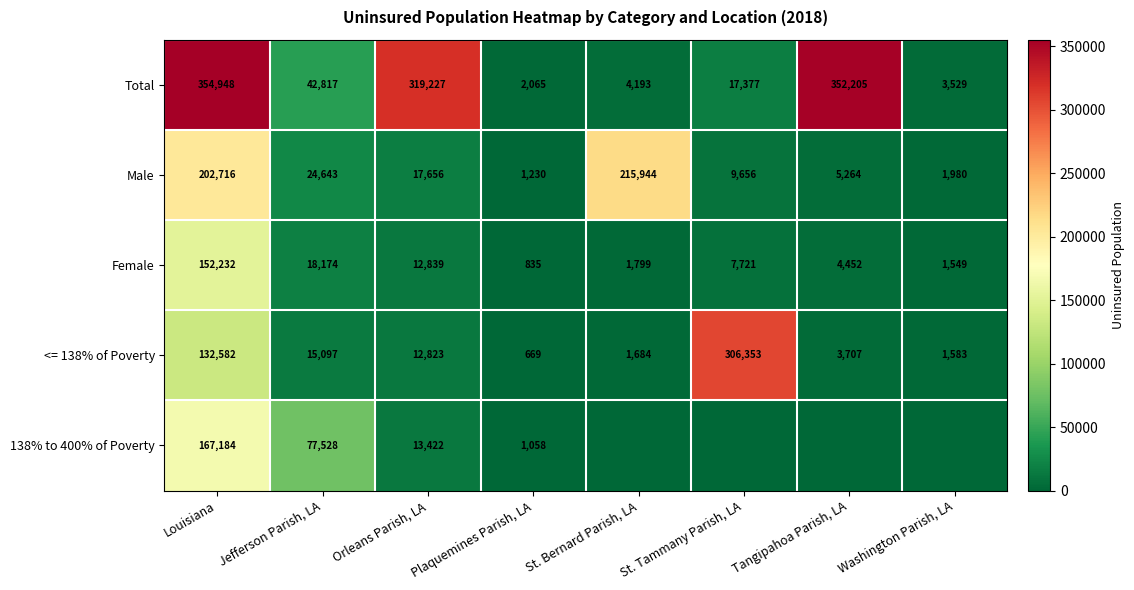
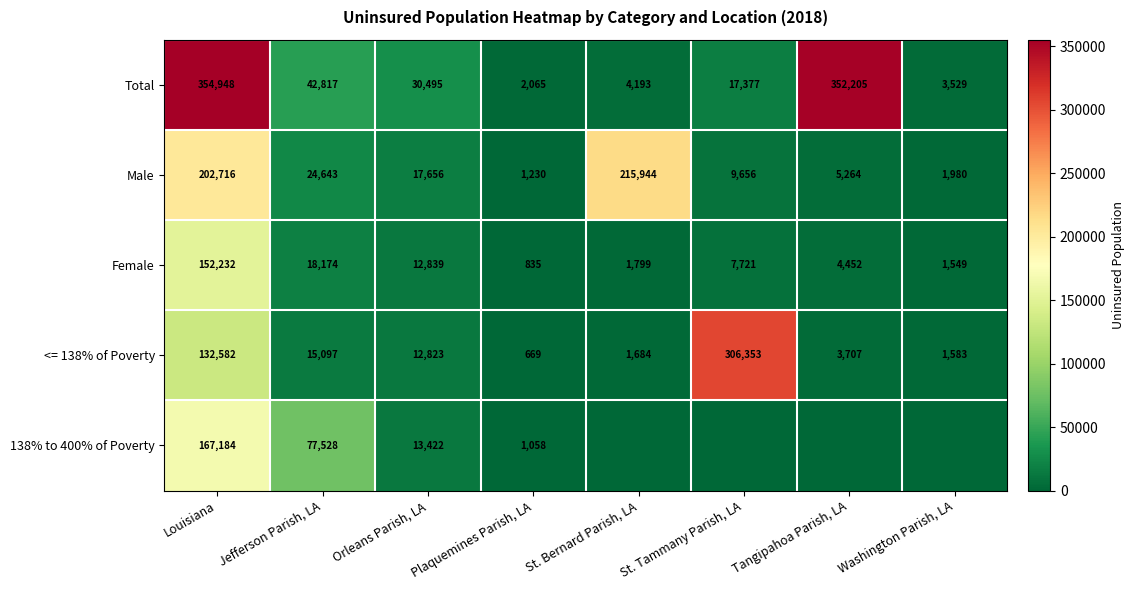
  {
    "Total": {
      "Louisiana": "354,948",
      "Jefferson Parish, LA": "42,817",
-     "Orleans Parish, LA": "319,227",
+     "Orleans Parish, LA": "30,495",
      "Plaquemines Parish, LA": "2,065",
      "St. Bernard Parish, LA": "4,193",
      "St. Tammany Parish, LA": "17,377",
      "Tangipahoa Parish, LA": "352,205",
      "Washington Parish, LA": "3,529"
    },
    "Male": {
      "Louisiana": "202,716",
      "Jefferson Parish, LA": "24,643",
      "Orleans Parish, LA": "17,656",
      "Plaquemines Parish, LA": "1,230",
      "St. Bernard Parish, LA": "215,944",
      "St. Tammany Parish, LA": "9,656",
      "Tangipahoa Parish, LA": "5,264",
      "Washington Parish, LA": "1,980"
    },
    "Female": {
      "Louisiana": "152,232",
      "Jefferson Parish, LA": "18,174",
      "Orleans Parish, LA": "12,839",
      "Plaquemines Parish, LA": "835",
      "St. Bernard Parish, LA": "1,799",
      "St. Tammany Parish, LA": "7,721",
      "Tangipahoa Parish, LA": "4,452",
      "Washington Parish, LA": "1,549"
    },
    "<= 138% of Poverty": {
      "Louisiana": "132,582",
      "Jefferson Parish, LA": "15,097",
      "Orleans Parish, LA": "12,823",
      "Plaquemines Parish, LA": "669",
      "St. Bernard Parish, LA": "1,684",
      "St. Tammany Parish, LA": "306,353",
      "Tangipahoa Parish, LA": "3,707",
      "Washington Parish, LA": "1,583"
    },
    "138% to 400% of Poverty": {
      "Louisiana": "167,184",
      "Jefferson Parish, LA": "77,528",
      "Orleans Parish, LA": "13,422",
      "Plaquemines Parish, LA": "1,058"
    }
  }
